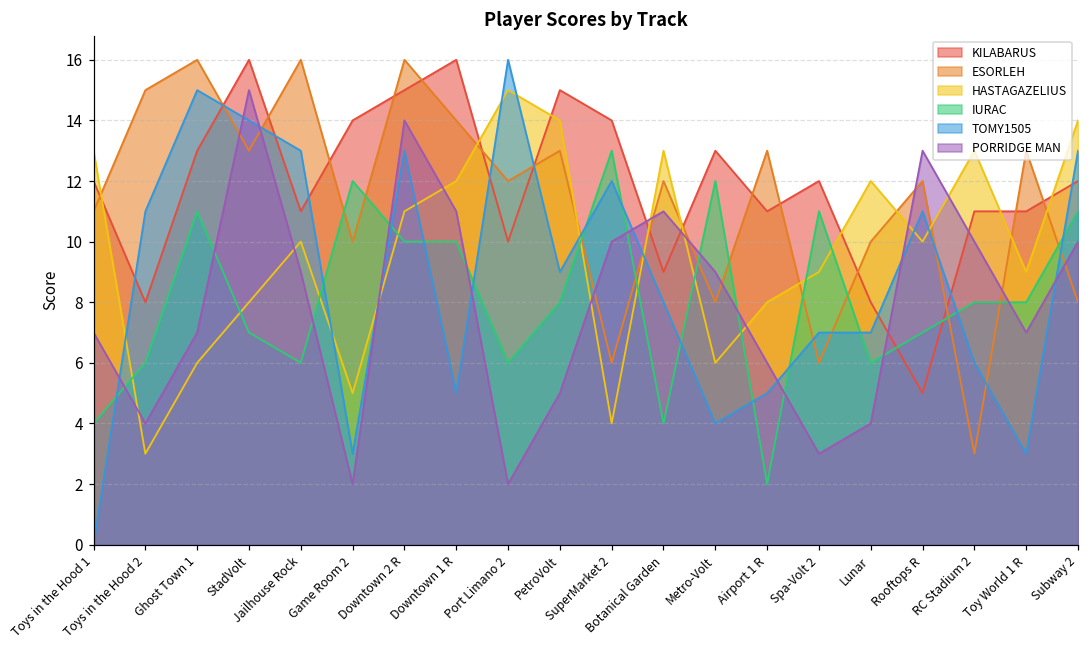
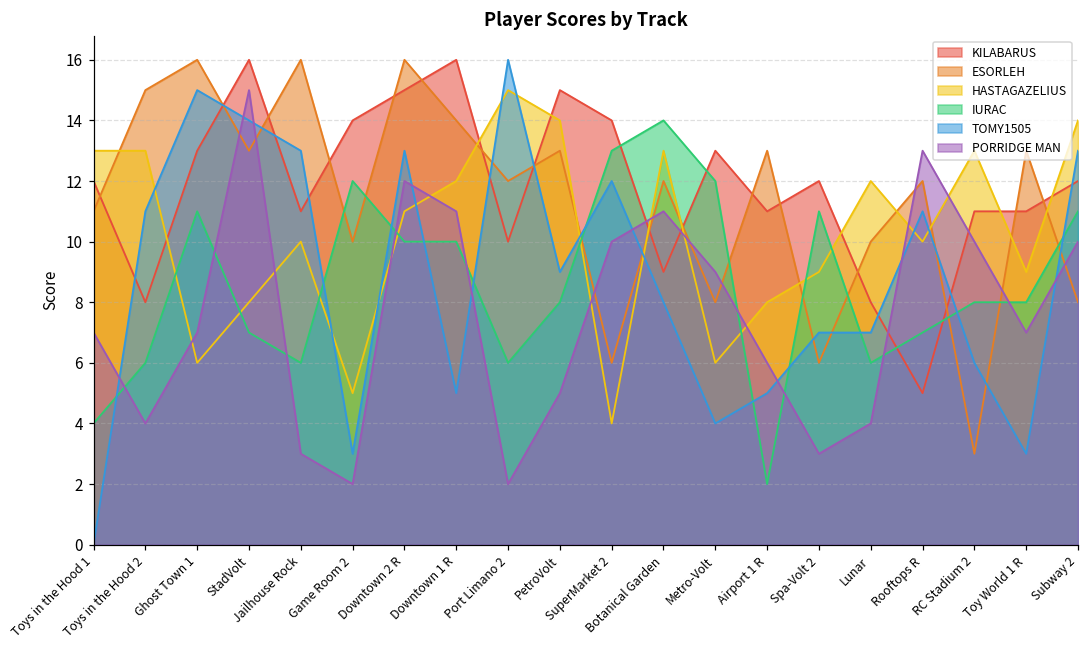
  {
    "HASTAGAZELIUS": {
      "Toys in the Hood 1": 13,
-     "Toys in the Hood 2": 3,
+     "Toys in the Hood 2": 13,
      "Ghost Town 1": 6,
      "StadVolt": 8,
      "Jailhouse Rock": 10,
      "Game Room 2": 5,
      "Downtown 2 R": 11,
      "Downtown 1 R": 12,
      "Port Limano 2": 15,
      "PetroVolt": 14,
      "SuperMarket 2": 4,
      "Botanical Garden": 13,
      "Metro-Volt": 6,
      "Airport 1 R": 8,
      "Spa-Volt 2": 9,
      "Lunar": 12,
      "Rooftops R": 10,
      "RC Stadium 2": 13,
      "Toy World 1 R": 9,
      "Subway 2": 14
    },
    "IURAC": {
      "Toys in the Hood 1": 4,
      "Toys in the Hood 2": 6,
      "Ghost Town 1": 11,
      "StadVolt": 7,
      "Jailhouse Rock": 6,
      "Game Room 2": 12,
      "Downtown 2 R": 10,
      "Downtown 1 R": 10,
      "Port Limano 2": 6,
      "PetroVolt": 8,
      "SuperMarket 2": 13,
-     "Botanical Garden": 4,
+     "Botanical Garden": 14,
      "Metro-Volt": 12,
      "Airport 1 R": 2,
      "Spa-Volt 2": 11,
      "Lunar": 6,
      "Rooftops R": 7,
      "RC Stadium 2": 8,
      "Toy World 1 R": 8,
      "Subway 2": 11
    },
    "TOMY1505": {
      "Toys in the Hood 1": 0,
      "Toys in the Hood 2": 11,
      "Ghost Town 1": 15,
      "StadVolt": 14,
      "Jailhouse Rock": 13,
      "Game Room 2": 3,
      "Downtown 2 R": 13,
      "Downtown 1 R": 5,
      "Port Limano 2": 16,
      "PetroVolt": 9,
      "SuperMarket 2": 12,
      "Botanical Garden": 8,
      "Metro-Volt": 4,
      "Airport 1 R": 5,
      "Spa-Volt 2": 7,
      "Lunar": 7,
      "Rooftops R": 11,
      "RC Stadium 2": 6,
      "Toy World 1 R": 3,
      "Subway 2": 13
    },
    "PORRIDGE MAN": {
      "Toys in the Hood 1": 7,
      "Toys in the Hood 2": 4,
      "Ghost Town 1": 7,
      "StadVolt": 15,
-     "Jailhouse Rock": 9,
+     "Jailhouse Rock": 3,
      "Game Room 2": 2,
-     "Downtown 2 R": 14,
+     "Downtown 2 R": 12,
      "Downtown 1 R": 11,
      "Port Limano 2": 2,
      "PetroVolt": 5,
      "SuperMarket 2": 10,
      "Botanical Garden": 11,
      "Metro-Volt": 9,
      "Airport 1 R": 6,
      "Spa-Volt 2": 3,
      "Lunar": 4,
      "Rooftops R": 13,
      "RC Stadium 2": 10,
      "Toy World 1 R": 7,
      "Subway 2": 10
    }
  }
